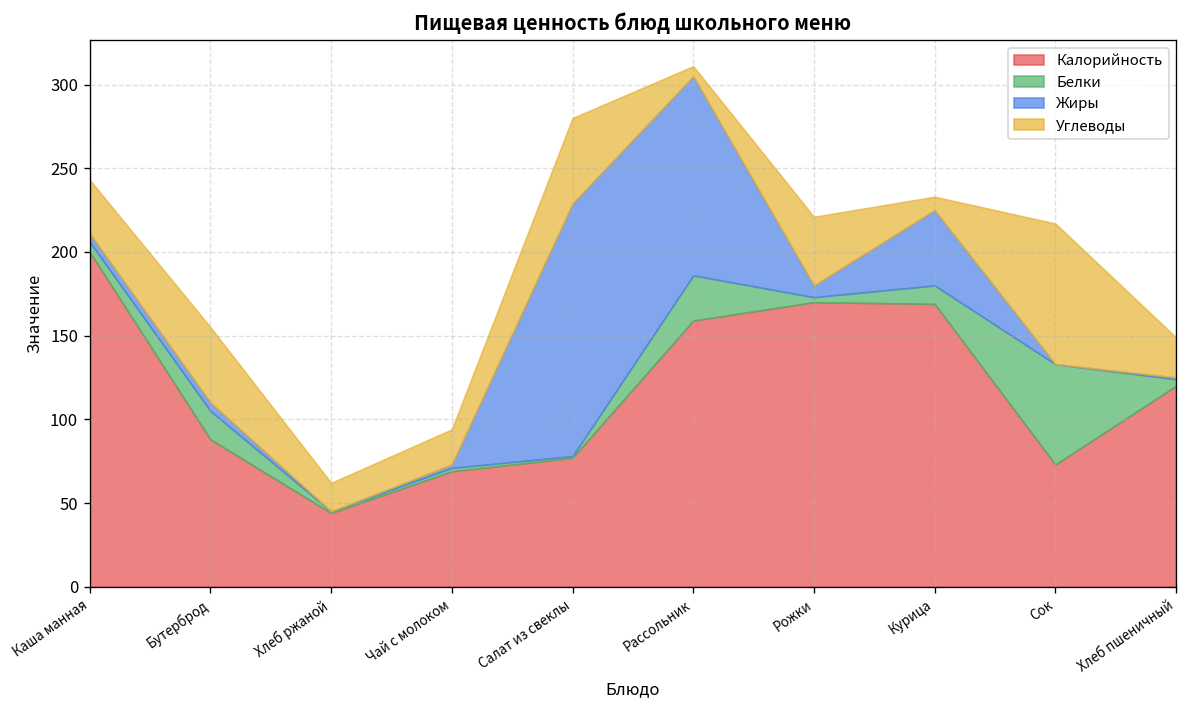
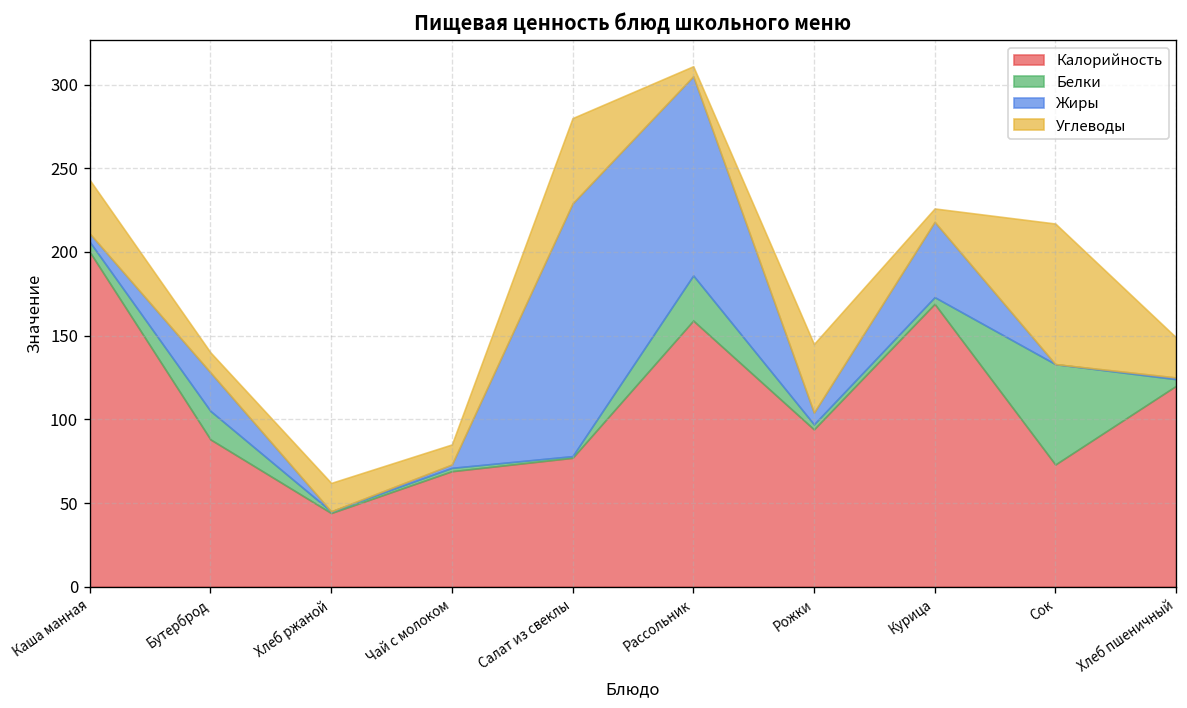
  {
    "Калорийность": {
      "Каша манная": 200,
      "Бутерброд": 88,
      "Чай с молоком": 69,
      "Рассольник": 159,
-     "Рожки": 170,
+     "Рожки": 94,
      "Курица": 169,
      "Сок": 73,
      "Хлеб пшеничный": 120
    },
    "Белки": {
      "Каша манная": 6,
      "Бутерброд": 17,
      "Чай с молоком": 2,
      "Рассольник": 27,
      "Рожки": 3,
-     "Курица": 11
+     "Курица": 4
    },
    "Жиры": {
      "Каша манная": 5,
-     "Бутерброд": 5,
+     "Бутерброд": 23,
      "Чай с молоком": 2,
      "Салат из свеклы": 151,
      "Рассольник": 119,
      "Рожки": 7,
      "Курица": 45
    },
    "Углеводы": {
      "Каша манная": 32,
-     "Бутерброд": 45,
+     "Бутерброд": 12,
      "Хлеб ржаной": 17,
-     "Чай с молоком": 21,
+     "Чай с молоком": 12,
      "Салат из свеклы": 51,
      "Рассольник": 6,
      "Рожки": 41,
      "Курица": 8,
      "Сок": 84,
      "Хлеб пшеничный": 24
    }
  }
